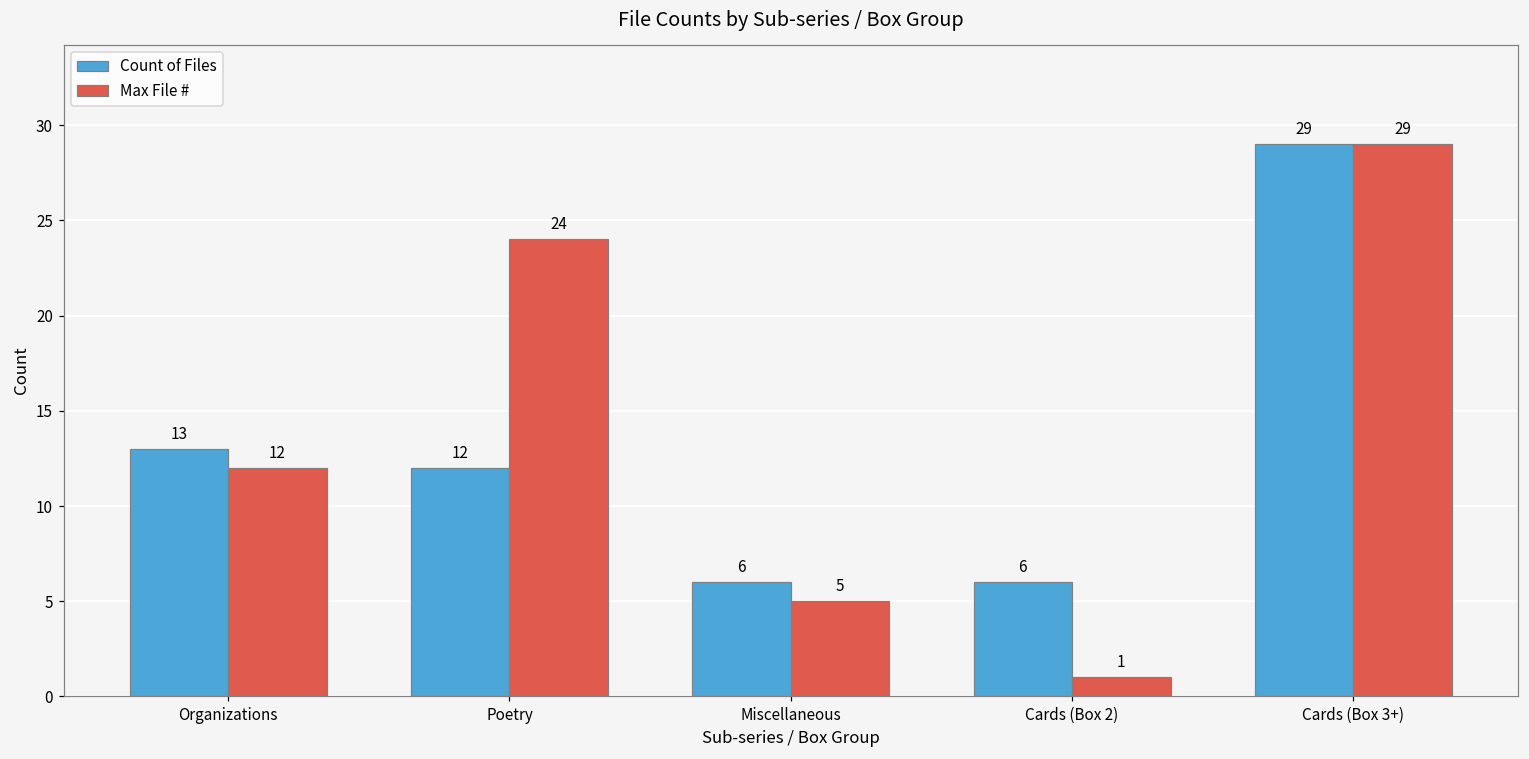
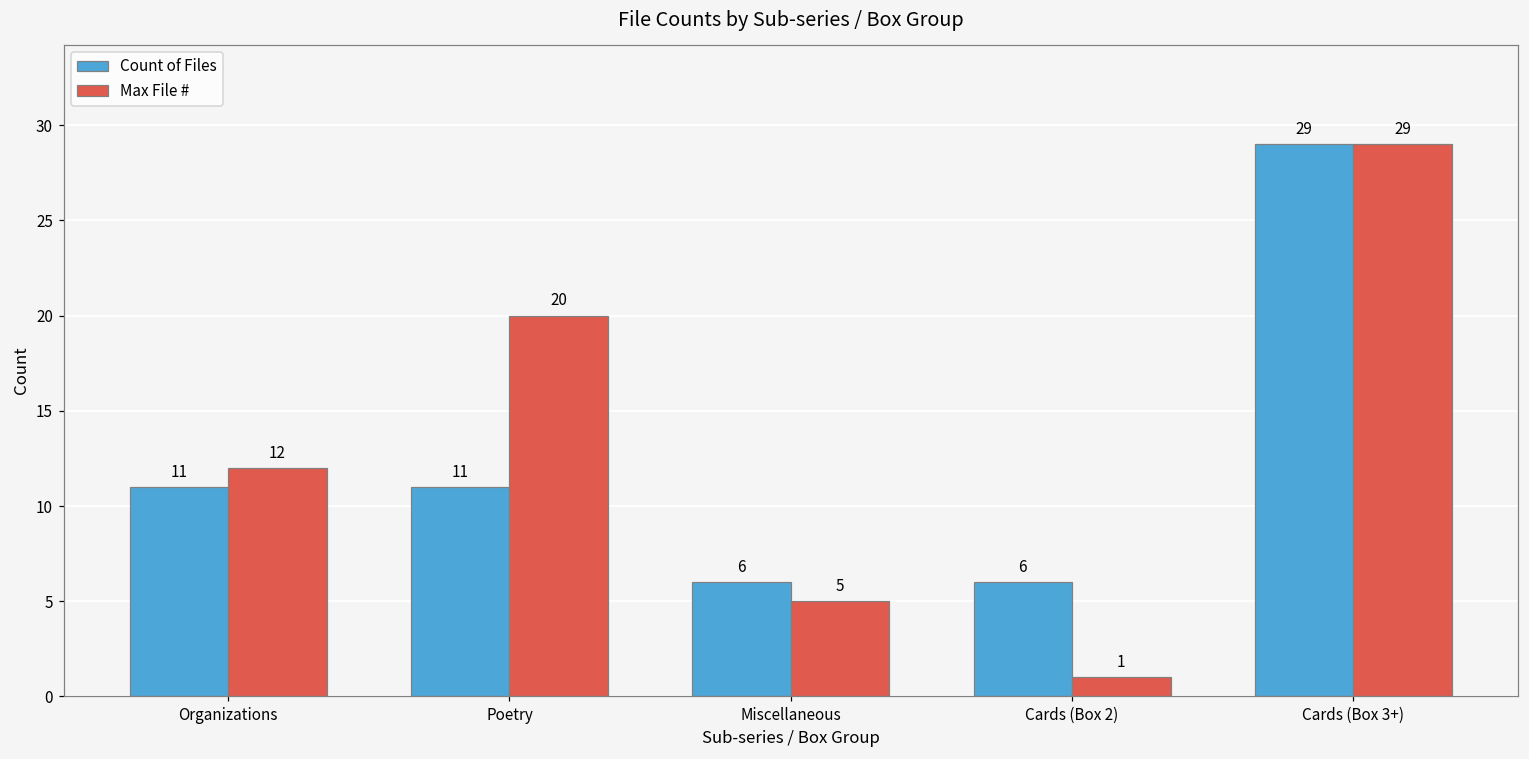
  {
    "Count of Files": {
-     "Organizations": 13,
-     "Poetry": 12,
+     "Organizations": 11,
+     "Poetry": 11,
      "Miscellaneous": 6,
      "Cards (Box 2)": 6,
      "Cards (Box 3+)": 29
    },
    "Max File #": {
      "Organizations": 12,
-     "Poetry": 24,
+     "Poetry": 20,
      "Miscellaneous": 5,
      "Cards (Box 2)": 1,
      "Cards (Box 3+)": 29
    }
  }
